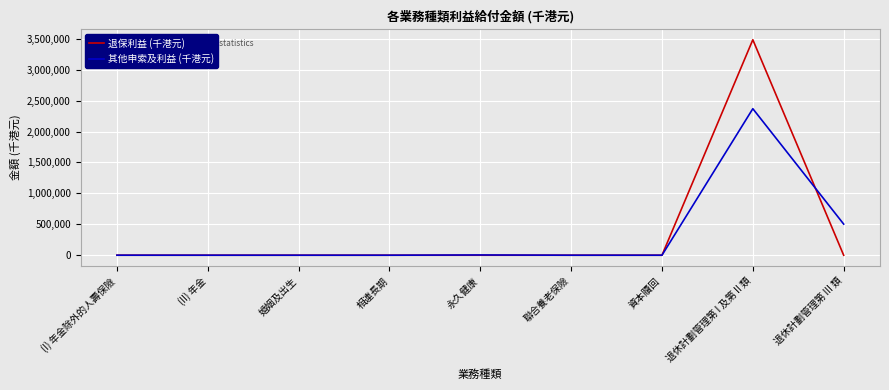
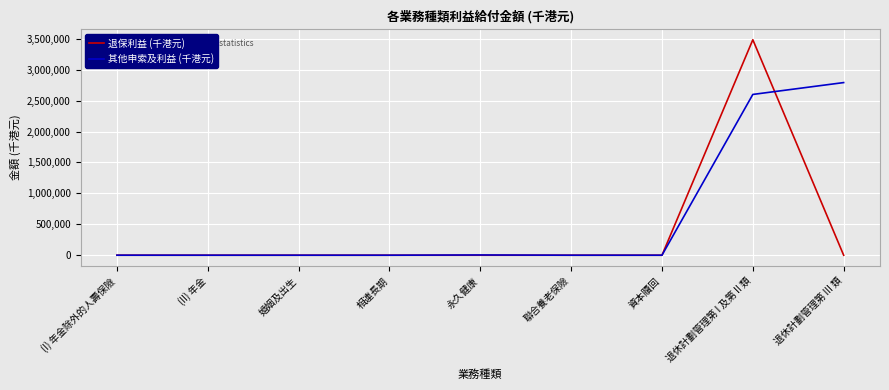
  {
    "退保利益 (千港元)": {
      "退休計劃管理第 I 及第 II 類": "3,500,000",
      "退休計劃管理第 III 類": "0"
    },
    "其他申索及利益 (千港元)": {
-     "退休計劃管理第 I 及第 II 類": "2,400,000",
-     "退休計劃管理第 III 類": "500,000"
+     "退休計劃管理第 I 及第 II 類": "2,600,000",
+     "退休計劃管理第 III 類": "2,800,000"
    }
  }
